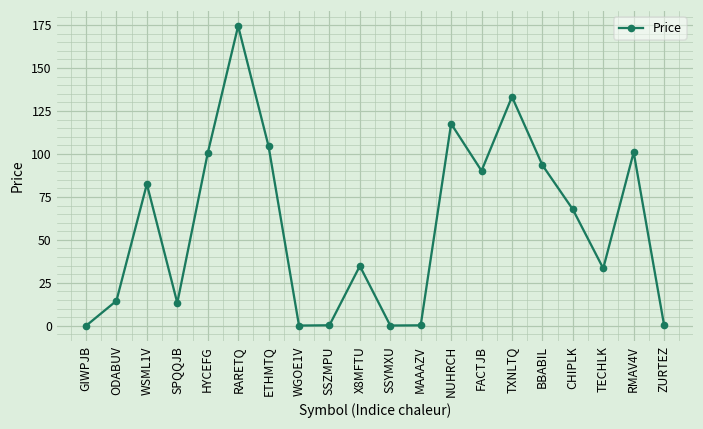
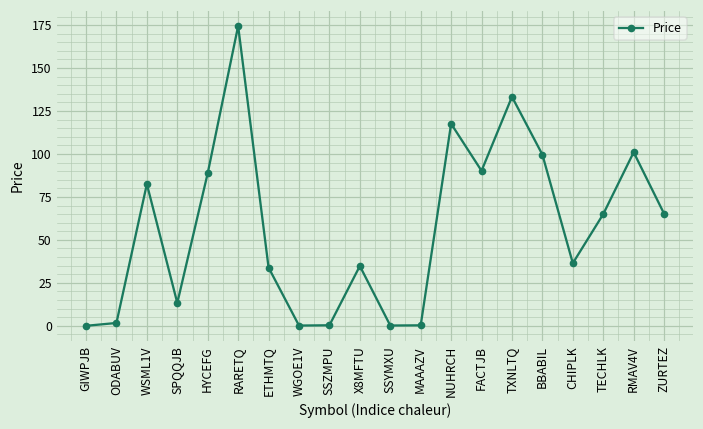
  {
    "GIWPJB": 0,
-   "ODABUV": 15,
+   "ODABUV": 2,
    "WSML1V": 82,
    "SPQQJB": 13,
-   "HYCEFG": 100,
+   "HYCEFG": 89,
    "RARETQ": 174,
-   "ETHMTQ": 105,
+   "ETHMTQ": 34,
    "WGOE1V": 0,
    "SSZMPU": 0,
    "X8MFTU": 35,
    "SSYMXU": 0,
    "MAAAZV": 0,
    "NUHRCH": 118,
    "FACTJB": 90,
    "TXNLTQ": 133,
-   "BBABIL": 94,
-   "CHIPLK": 68,
-   "TECHLK": 33,
+   "BBABIL": 100,
+   "CHIPLK": 36,
+   "TECHLK": 65,
    "RMAV4V": 101,
-   "ZURTEZ": 0
+   "ZURTEZ": 65
  }
